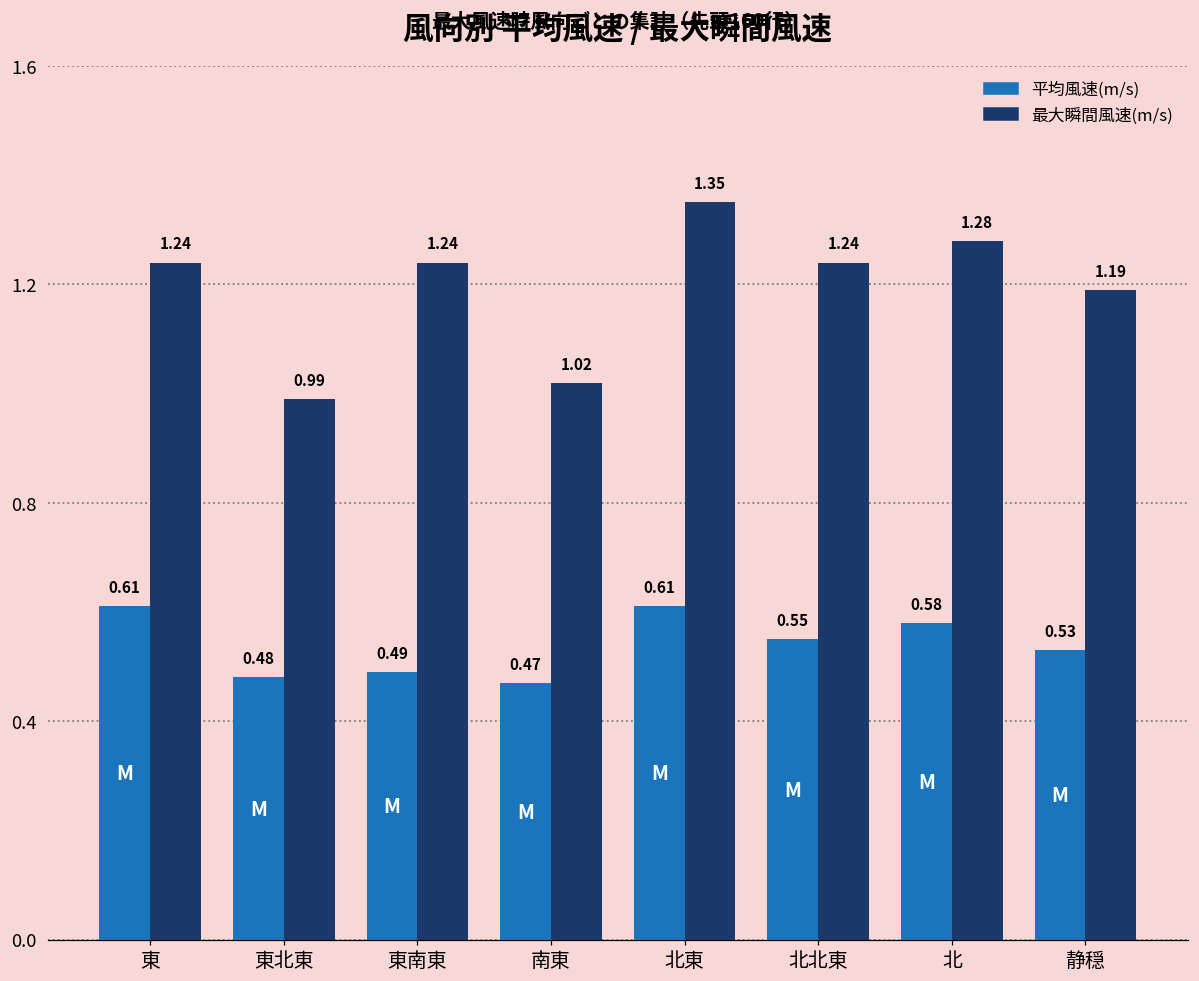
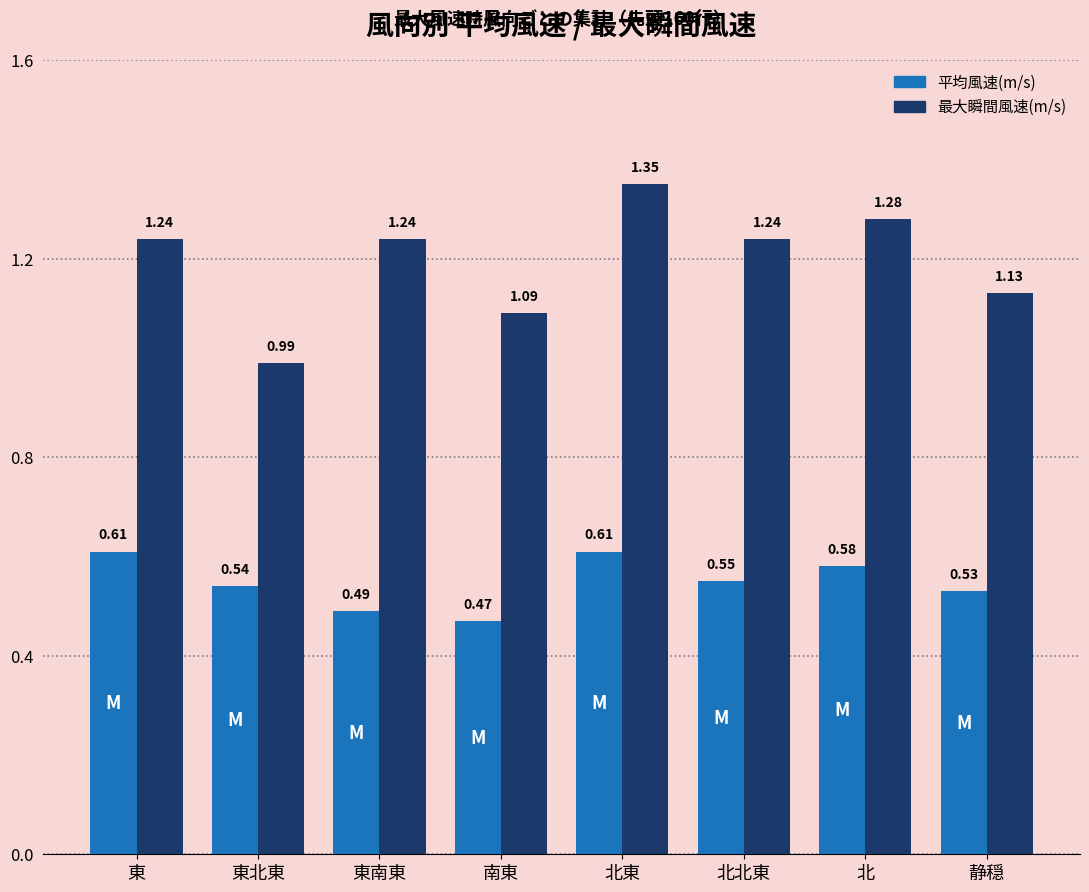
  {
    "平均風速(m/s)": {
      "東": 0.61,
-     "東北東": 0.48,
+     "東北東": 0.54,
      "東南東": 0.49,
      "南東": 0.47,
      "北東": 0.61,
      "北北東": 0.55,
      "北": 0.58,
      "静穏": 0.53
    },
    "最大瞬間風速(m/s)": {
      "東": 1.24,
      "東北東": 0.99,
      "東南東": 1.24,
-     "南東": 1.02,
+     "南東": 1.09,
      "北東": 1.35,
      "北北東": 1.24,
      "北": 1.28,
-     "静穏": 1.19
+     "静穏": 1.13
    }
  }
